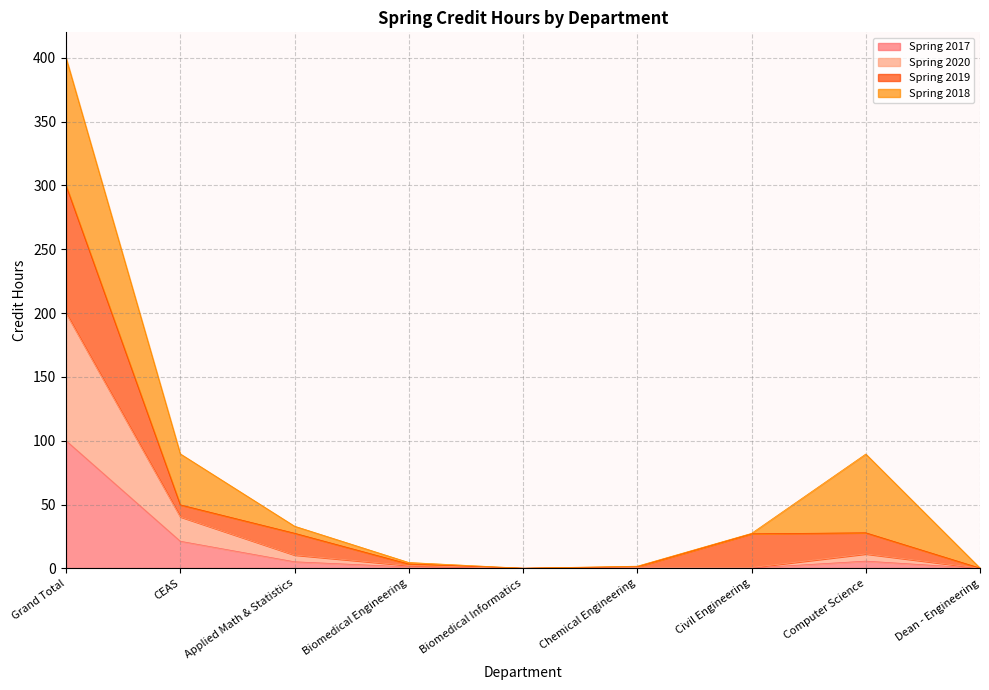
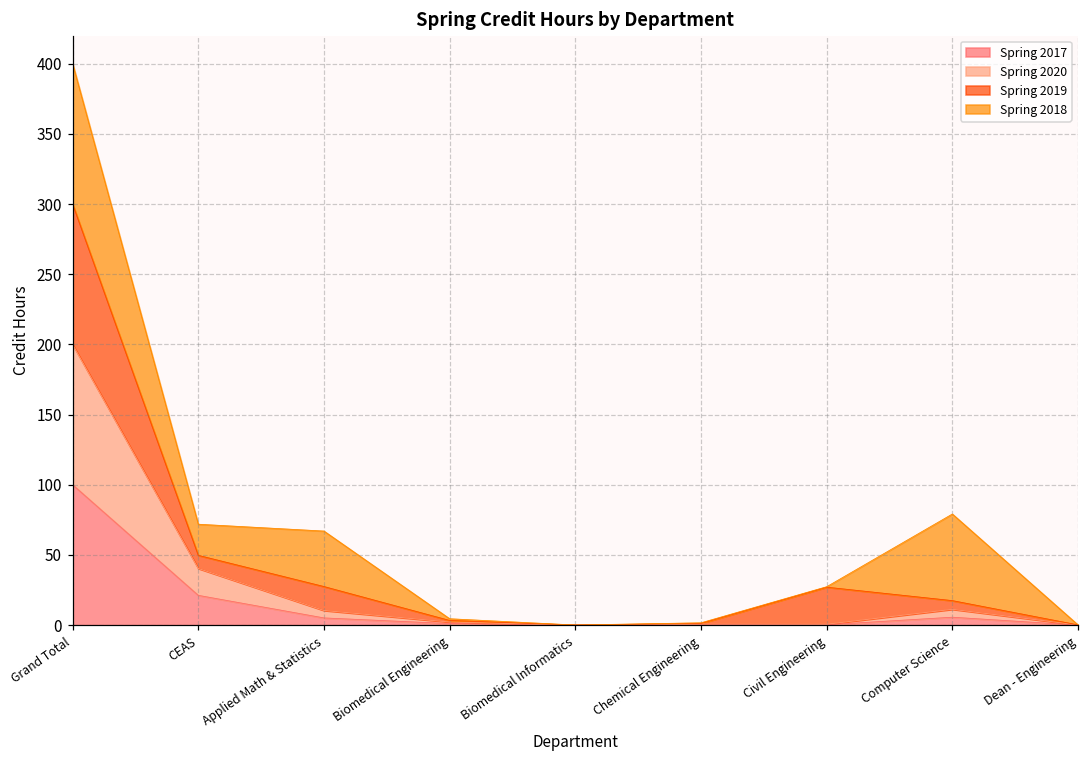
  {
    "Spring 2019": {
      "Grand Total": 100,
      "CEAS": 9,
      "Applied Math & Statistics": 17,
-     "Computer Science": 17
+     "Computer Science": 6
    },
    "Spring 2018": {
      "Grand Total": 100,
-     "CEAS": 40,
-     "Applied Math & Statistics": 6,
+     "CEAS": 22,
+     "Applied Math & Statistics": 40,
      "Computer Science": 62
    }
  }
